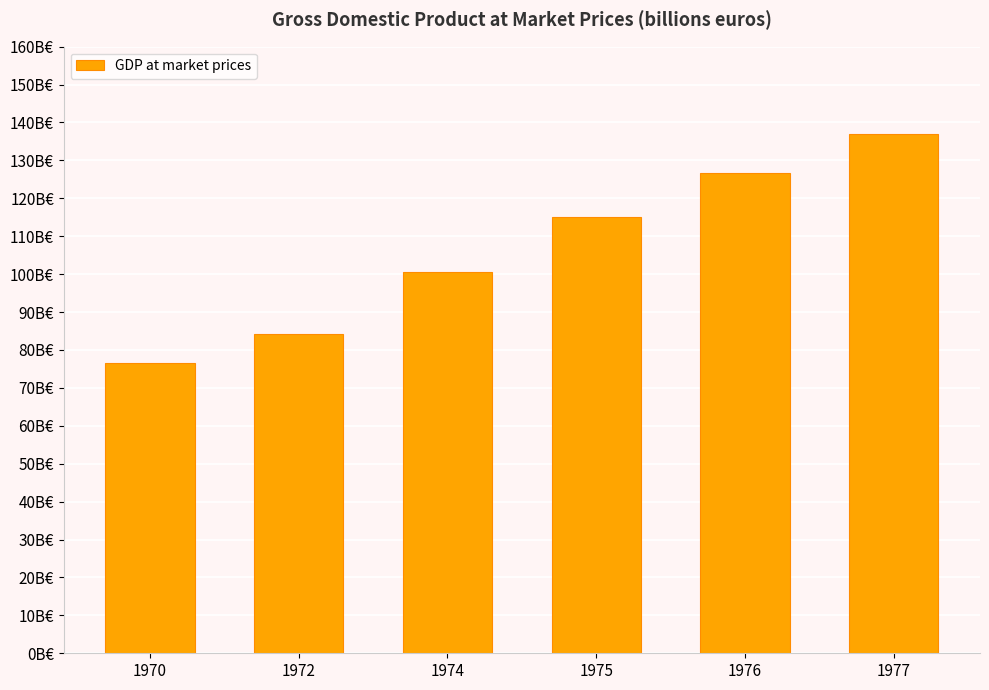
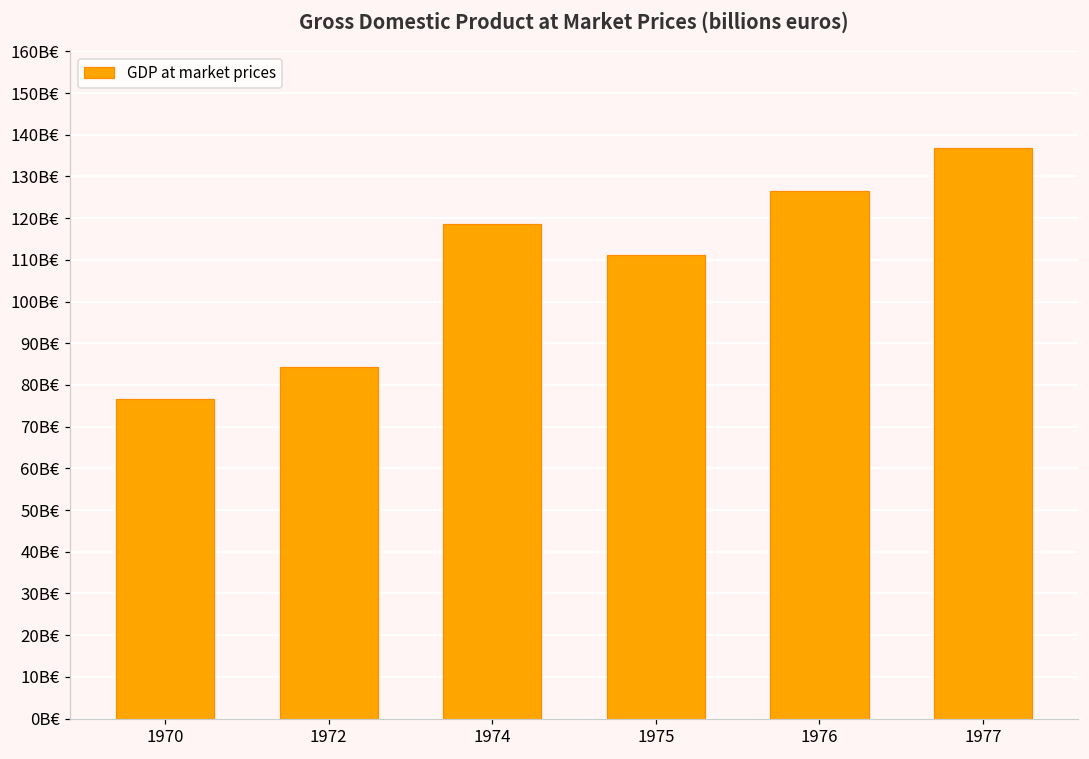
  {
    "1970": "77B€",
    "1972": "84B€",
-   "1974": "101B€",
-   "1975": "115B€",
+   "1974": "119B€",
+   "1975": "111B€",
    "1976": "127B€",
    "1977": "137B€"
  }
